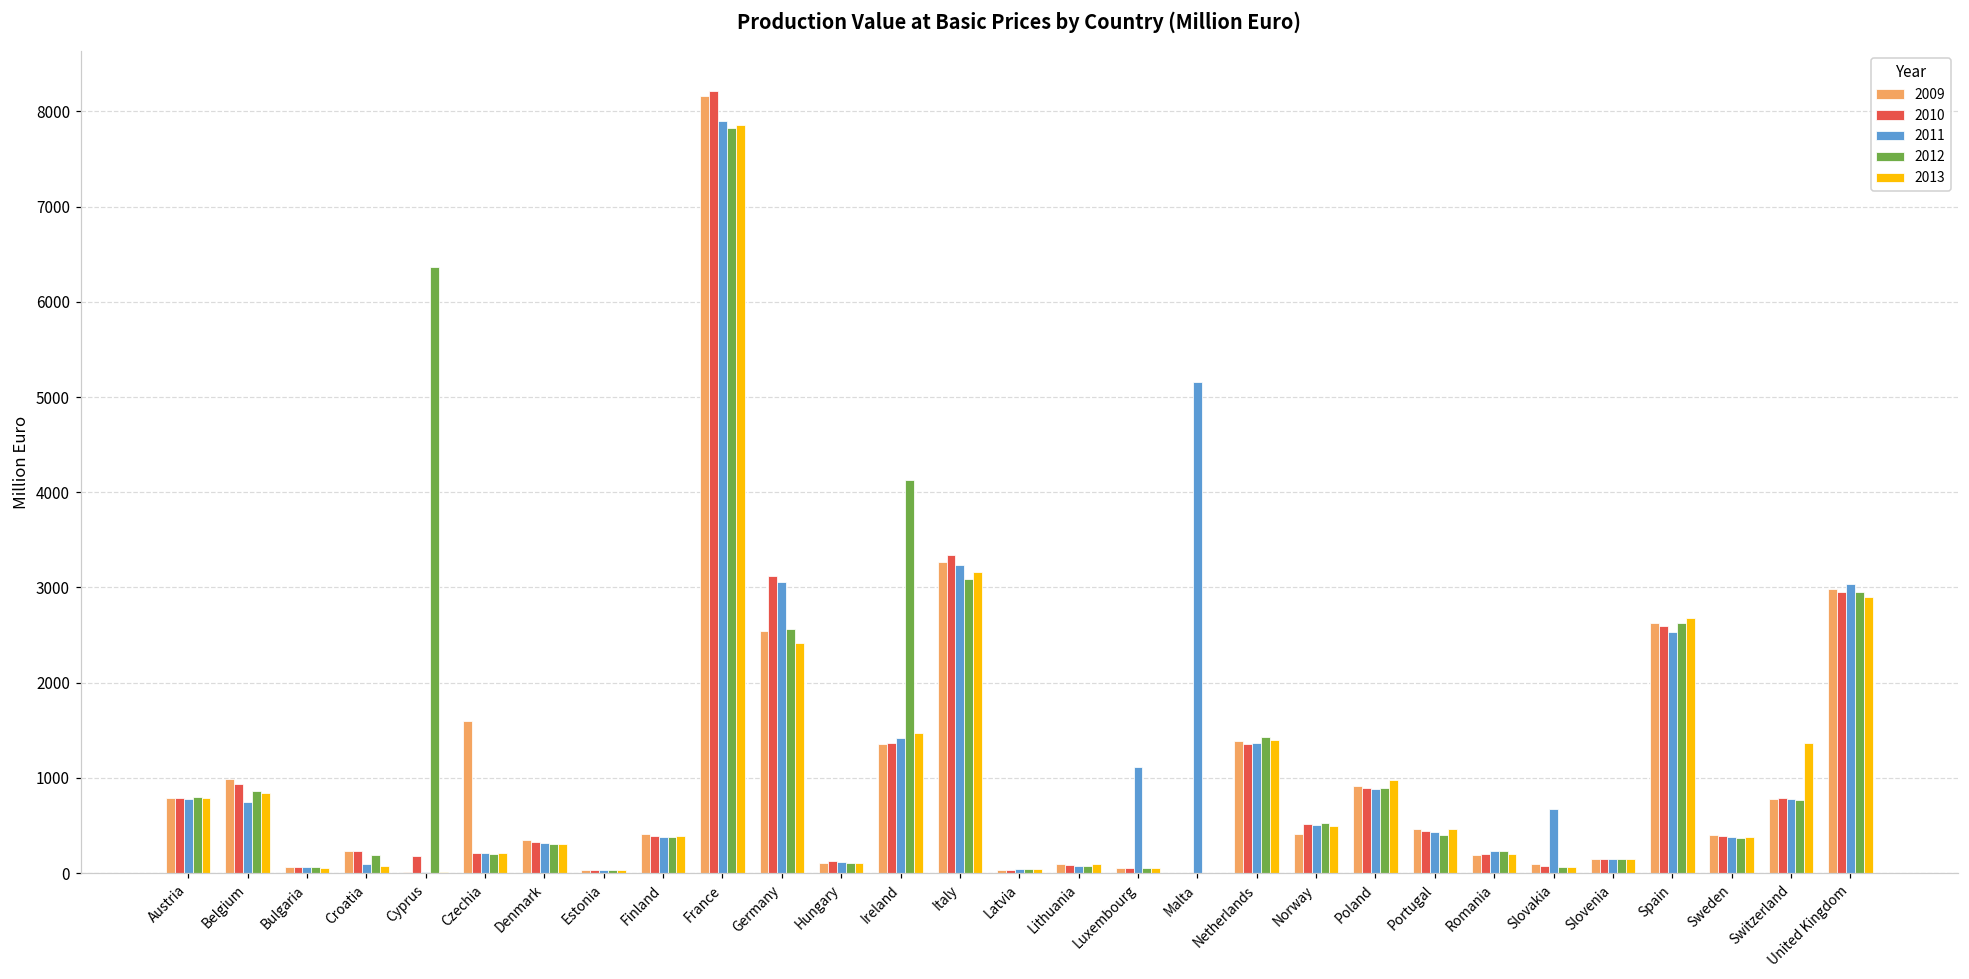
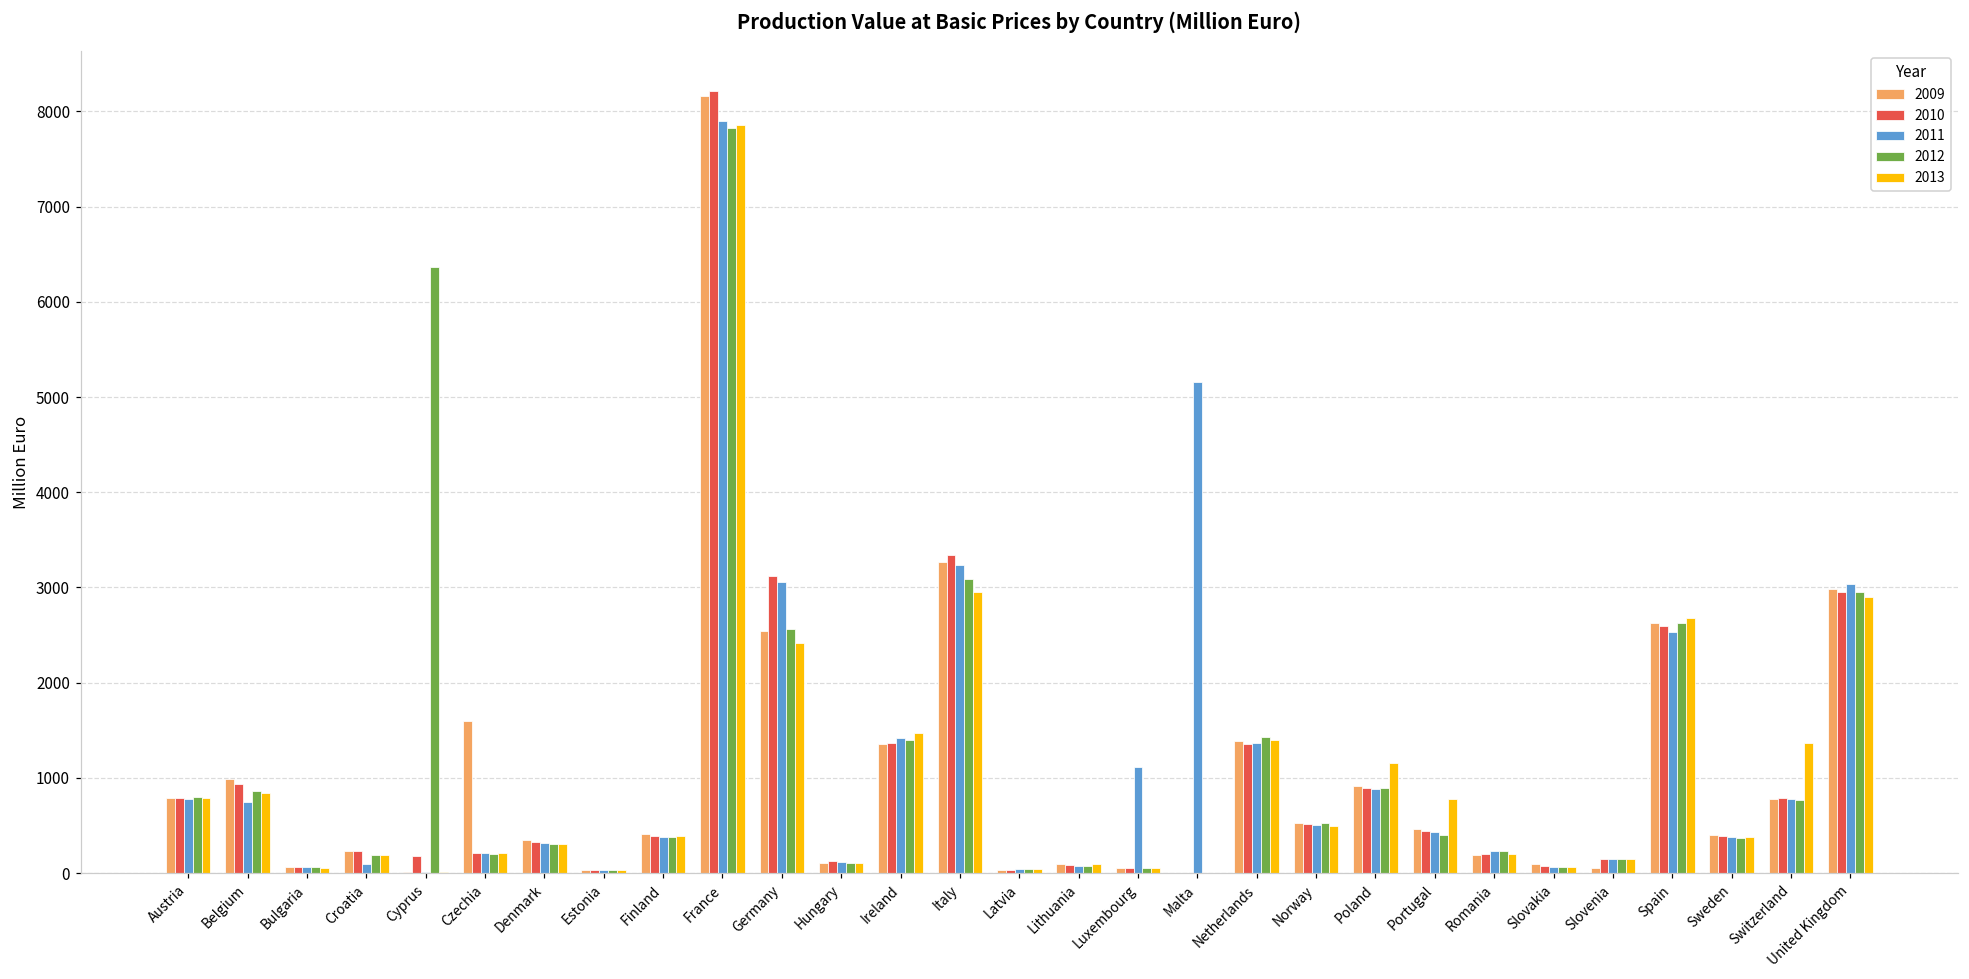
  {
    "2009": {
      "Austria": 800,
      "Belgium": 1000,
      "Bulgaria": 100,
      "Croatia": 200,
      "Czechia": 1600,
      "Denmark": 300,
      "Estonia": 0,
      "Finland": 400,
      "France": 8200,
      "Germany": 2500,
      "Hungary": 100,
      "Ireland": 1400,
      "Italy": 3300,
      "Latvia": 0,
      "Lithuania": 100,
      "Luxembourg": 0,
      "Netherlands": 1400,
-     "Norway": 400,
+     "Norway": 500,
      "Poland": 900,
      "Portugal": 500,
      "Romania": 200,
      "Slovakia": 100,
-     "Slovenia": 150,
+     "Slovenia": 50,
      "Spain": 2600,
      "Sweden": 400,
      "Switzerland": 800,
      "United Kingdom": 3000
    },
    "2010": {
      "Austria": 800,
      "Belgium": 900,
      "Bulgaria": 100,
      "Croatia": 200,
      "Cyprus": 200,
      "Czechia": 200,
      "Denmark": 300,
      "Estonia": 0,
      "Finland": 400,
      "France": 8200,
      "Germany": 3100,
      "Hungary": 100,
      "Ireland": 1400,
      "Italy": 3300,
      "Latvia": 0,
      "Lithuania": 100,
      "Luxembourg": 0,
      "Netherlands": 1400,
      "Norway": 500,
      "Poland": 900,
      "Portugal": 400,
      "Romania": 200,
      "Slovakia": 100,
      "Slovenia": 200,
      "Spain": 2600,
      "Sweden": 400,
      "Switzerland": 800,
      "United Kingdom": 3000
    },
    "2011": {
      "Austria": 800,
      "Belgium": 700,
      "Bulgaria": 100,
      "Croatia": 100,
      "Czechia": 200,
      "Denmark": 300,
      "Estonia": 0,
      "Finland": 400,
      "France": 7900,
      "Germany": 3100,
      "Hungary": 100,
      "Ireland": 1400,
      "Italy": 3200,
      "Latvia": 0,
      "Lithuania": 100,
      "Luxembourg": 1100,
      "Malta": 5200,
      "Netherlands": 1400,
      "Norway": 500,
      "Poland": 900,
      "Portugal": 400,
      "Romania": 200,
-     "Slovakia": 700,
+     "Slovakia": 100,
      "Slovenia": 100,
      "Spain": 2500,
      "Sweden": 400,
      "Switzerland": 800,
      "United Kingdom": 3000
    },
    "2012": {
      "Austria": 800,
      "Belgium": 900,
      "Bulgaria": 100,
      "Croatia": 200,
      "Cyprus": 6400,
      "Czechia": 200,
      "Denmark": 300,
      "Estonia": 0,
      "Finland": 400,
      "France": 7800,
      "Germany": 2600,
      "Hungary": 100,
-     "Ireland": 4100,
+     "Ireland": 1400,
      "Italy": 3100,
      "Latvia": 0,
      "Lithuania": 100,
      "Luxembourg": 0,
      "Netherlands": 1400,
      "Norway": 500,
      "Poland": 900,
      "Portugal": 400,
      "Romania": 200,
      "Slovakia": 100,
      "Slovenia": 100,
      "Spain": 2600,
      "Sweden": 400,
      "Switzerland": 800,
      "United Kingdom": 3000
    },
    "2013": {
      "Austria": 800,
      "Belgium": 800,
      "Bulgaria": 100,
-     "Croatia": 100,
+     "Croatia": 200,
      "Czechia": 200,
      "Denmark": 300,
      "Estonia": 0,
      "Finland": 400,
      "France": 7900,
      "Germany": 2400,
      "Hungary": 100,
      "Ireland": 1500,
-     "Italy": 3200,
+     "Italy": 3000,
      "Latvia": 0,
      "Lithuania": 100,
      "Luxembourg": 100,
      "Netherlands": 1400,
      "Norway": 500,
-     "Poland": 1000,
-     "Portugal": 500,
+     "Poland": 1200,
+     "Portugal": 800,
      "Romania": 200,
      "Slovakia": 100,
      "Slovenia": 100,
      "Spain": 2700,
      "Sweden": 400,
      "Switzerland": 1400,
      "United Kingdom": 2900
    }
  }
